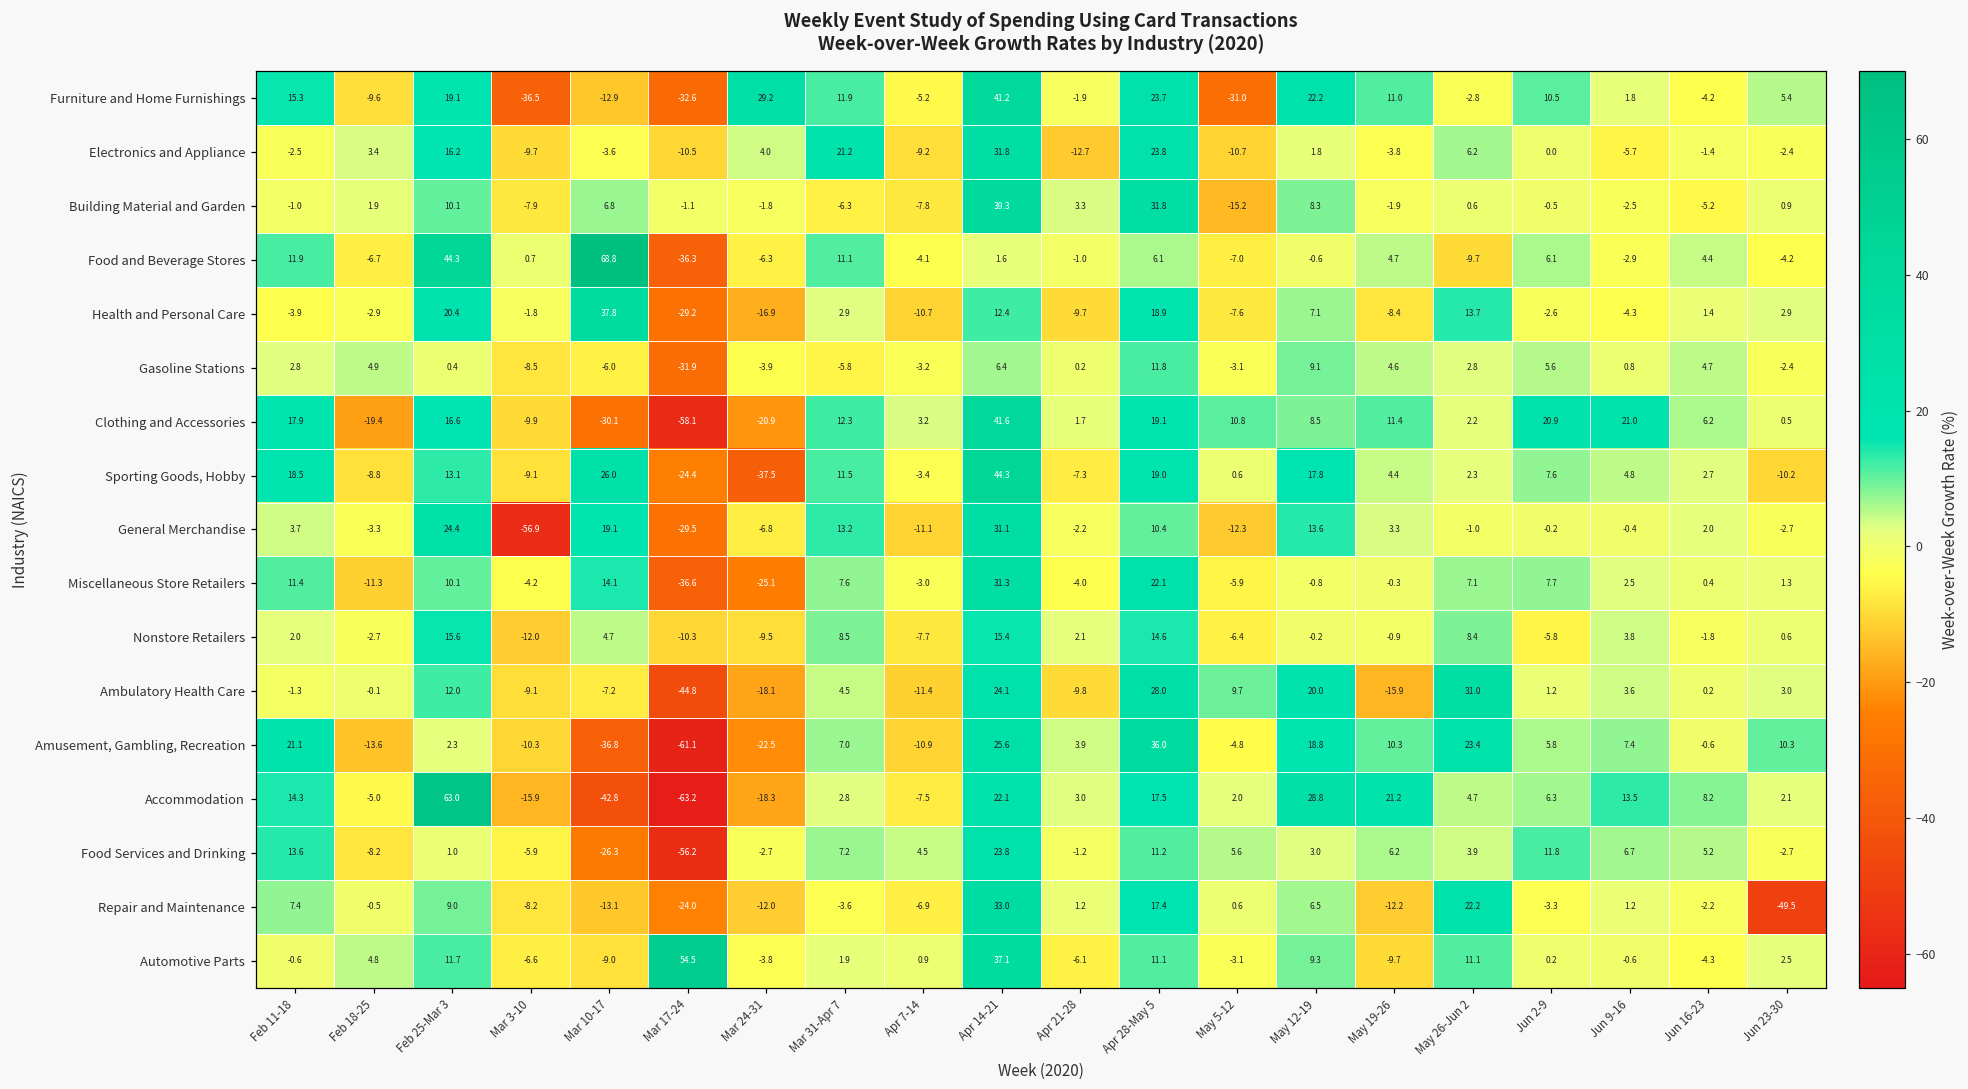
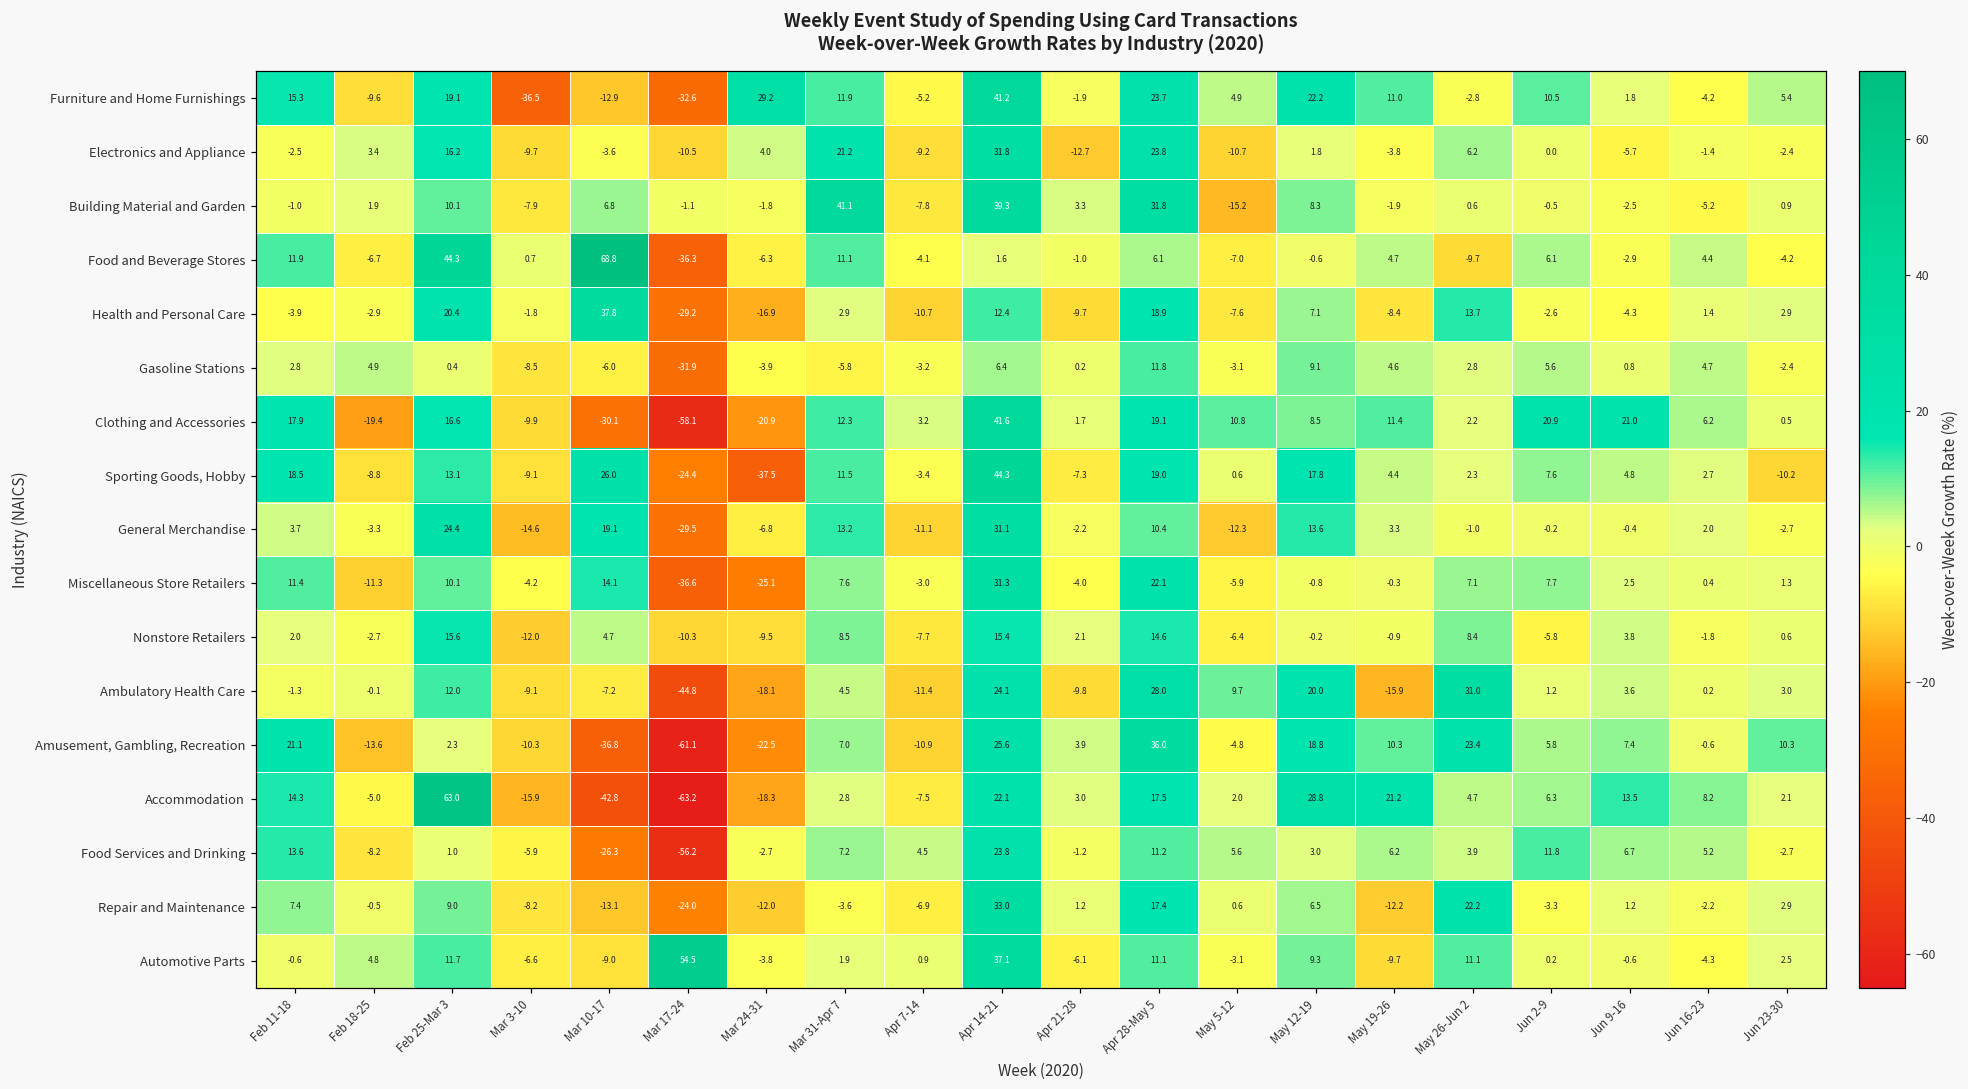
  {
    "Furniture and Home Furnishings": {
      "Feb 11-18": 15.3,
      "Feb 18-25": -9.6,
      "Feb 25-Mar 3": 19.1,
      "Mar 3-10": -36.5,
      "Mar 10-17": -12.9,
      "Mar 17-24": -32.6,
      "Mar 24-31": 29.2,
      "Mar 31-Apr 7": 11.9,
      "Apr 7-14": -5.2,
      "Apr 14-21": 41.2,
      "Apr 21-28": -1.9,
      "Apr 28-May 5": 23.7,
-     "May 5-12": -31.0,
+     "May 5-12": 4.9,
      "May 12-19": 22.2,
      "May 19-26": 11.0,
      "May 26-Jun 2": -2.8,
      "Jun 2-9": 10.5,
      "Jun 9-16": 1.8,
      "Jun 16-23": -4.2,
      "Jun 23-30": 5.4
    },
    "Building Material and Garden": {
      "Feb 11-18": -1.0,
      "Feb 18-25": 1.9,
      "Feb 25-Mar 3": 10.1,
      "Mar 3-10": -7.9,
      "Mar 10-17": 6.8,
      "Mar 17-24": -1.1,
      "Mar 24-31": -1.8,
-     "Mar 31-Apr 7": -6.3,
+     "Mar 31-Apr 7": 41.1,
      "Apr 7-14": -7.8,
      "Apr 14-21": 39.3,
      "Apr 21-28": 3.3,
      "Apr 28-May 5": 31.8,
      "May 5-12": -15.2,
      "May 12-19": 8.3,
      "May 19-26": -1.9,
      "May 26-Jun 2": 0.6,
      "Jun 2-9": -0.5,
      "Jun 9-16": -2.5,
      "Jun 16-23": -5.2,
      "Jun 23-30": 0.9
    },
    "General Merchandise": {
      "Feb 11-18": 3.7,
      "Feb 18-25": -3.3,
      "Feb 25-Mar 3": 24.4,
-     "Mar 3-10": -56.9,
+     "Mar 3-10": -14.6,
      "Mar 10-17": 19.1,
      "Mar 17-24": -29.5,
      "Mar 24-31": -6.8,
      "Mar 31-Apr 7": 13.2,
      "Apr 7-14": -11.1,
      "Apr 14-21": 31.1,
      "Apr 21-28": -2.2,
      "Apr 28-May 5": 10.4,
      "May 5-12": -12.3,
      "May 12-19": 13.6,
      "May 19-26": 3.3,
      "May 26-Jun 2": -1.0,
      "Jun 2-9": -0.2,
      "Jun 9-16": -0.4,
      "Jun 16-23": 2.0,
      "Jun 23-30": -2.7
    },
    "Repair and Maintenance": {
      "Feb 11-18": 7.4,
      "Feb 18-25": -0.5,
      "Feb 25-Mar 3": 9.0,
      "Mar 3-10": -8.2,
      "Mar 10-17": -13.1,
      "Mar 17-24": -24.0,
      "Mar 24-31": -12.0,
      "Mar 31-Apr 7": -3.6,
      "Apr 7-14": -6.9,
      "Apr 14-21": 33.0,
      "Apr 21-28": 1.2,
      "Apr 28-May 5": 17.4,
      "May 5-12": 0.6,
      "May 12-19": 6.5,
      "May 19-26": -12.2,
      "May 26-Jun 2": 22.2,
      "Jun 2-9": -3.3,
      "Jun 9-16": 1.2,
      "Jun 16-23": -2.2,
-     "Jun 23-30": -49.5
+     "Jun 23-30": 2.9
    }
  }
